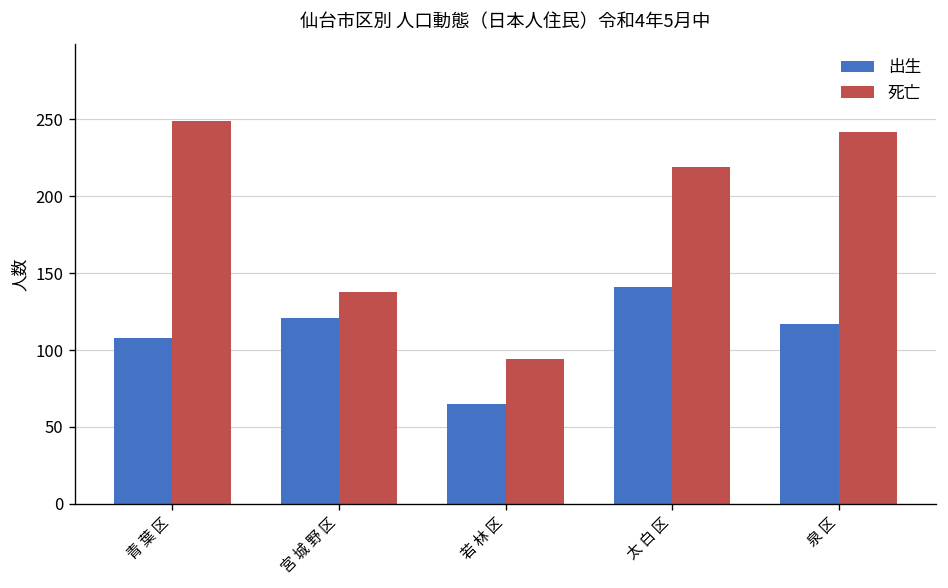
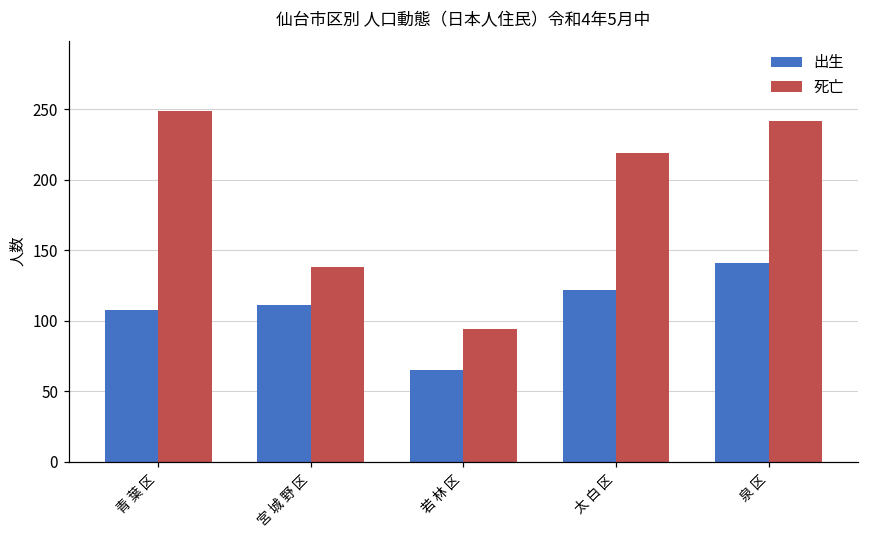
  {
    "出生": {
      "青 葉 区": 108,
-     "宮 城 野 区": 121,
+     "宮 城 野 区": 111,
      "若 林 区": 65,
-     "太 白 区": 141,
-     "泉 区": 117
+     "太 白 区": 122,
+     "泉 区": 141
    },
    "死亡": {
      "青 葉 区": 249,
      "宮 城 野 区": 138,
      "若 林 区": 94,
      "太 白 区": 219,
      "泉 区": 242
    }
  }
